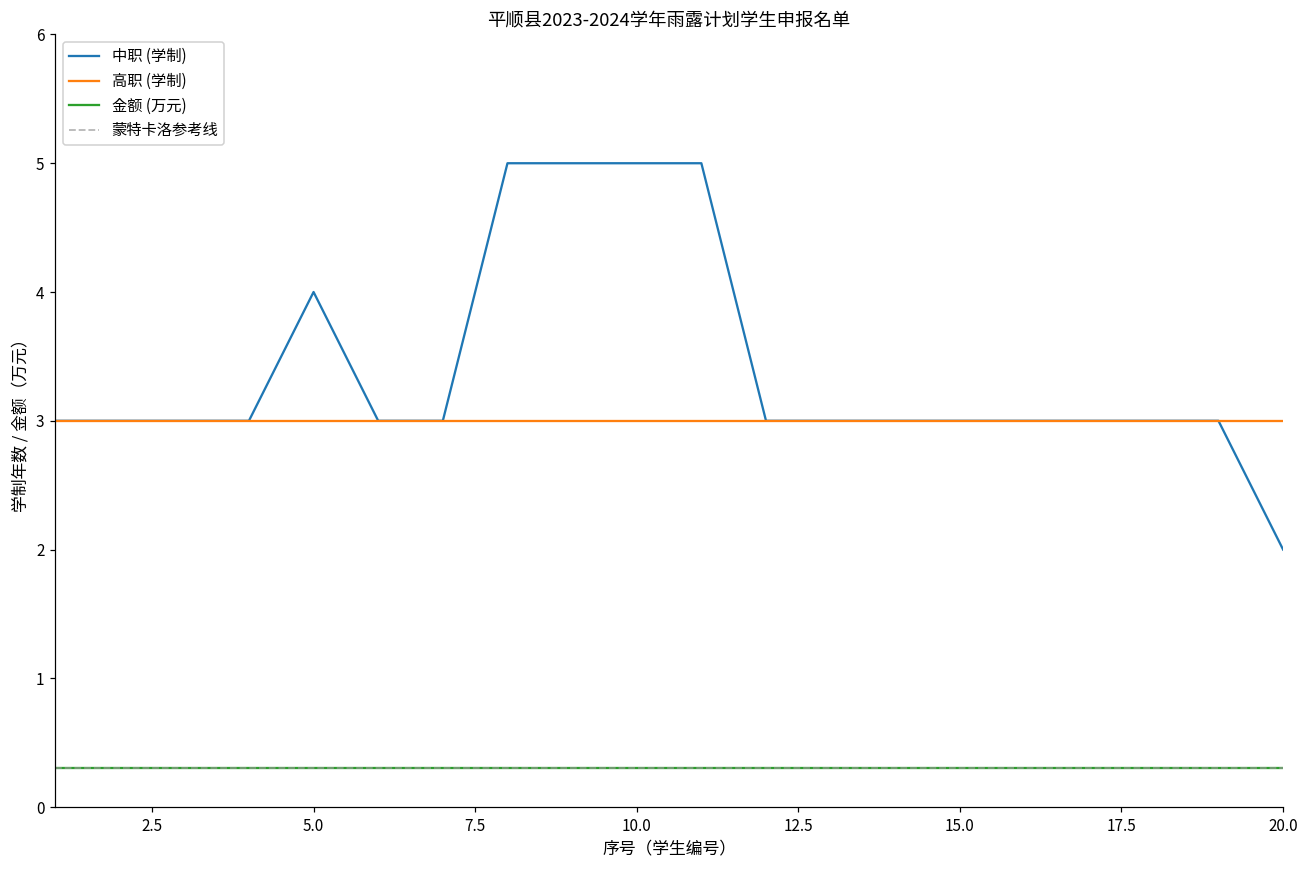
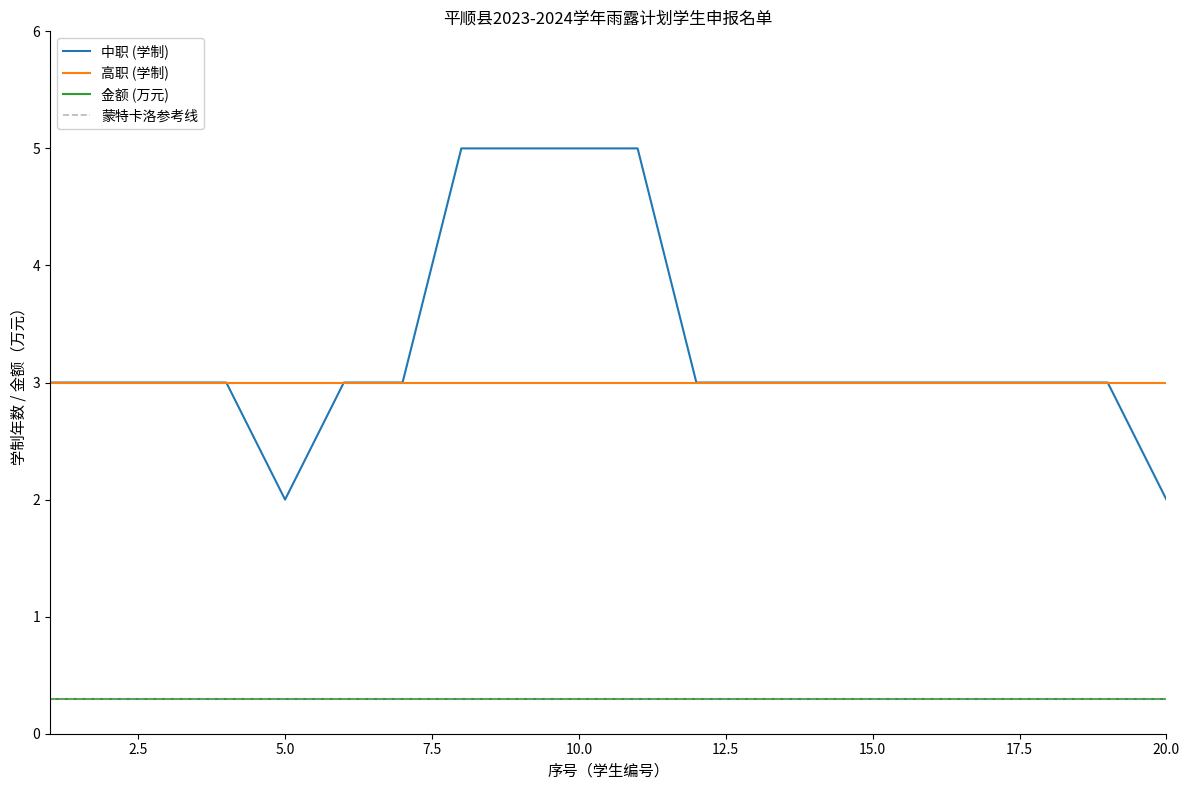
  {
    "中职 (学制)": {
-     "5.0": 4,
+     "5.0": 2,
      "10.0": 5,
      "20.0": 2
    },
    "高职 (学制)": {
      "5.0": 3,
      "10.0": 3,
      "20.0": 3
    },
    "蒙特卡洛参考线": {
      "5.0": 0.30,
      "10.0": 0.30,
      "15.0": 0.30,
      "20.0": 0.30
    }
  }
